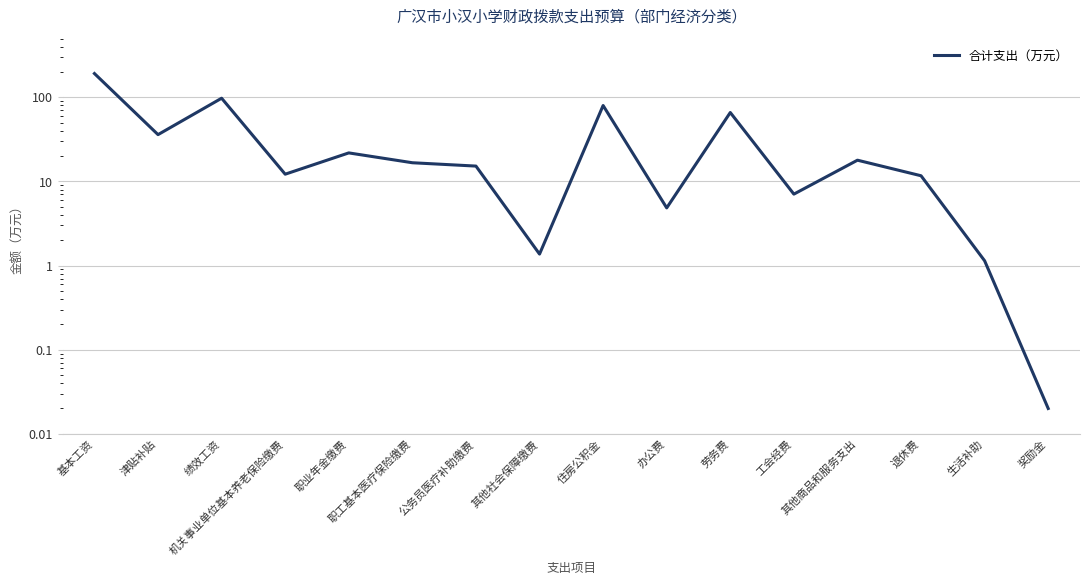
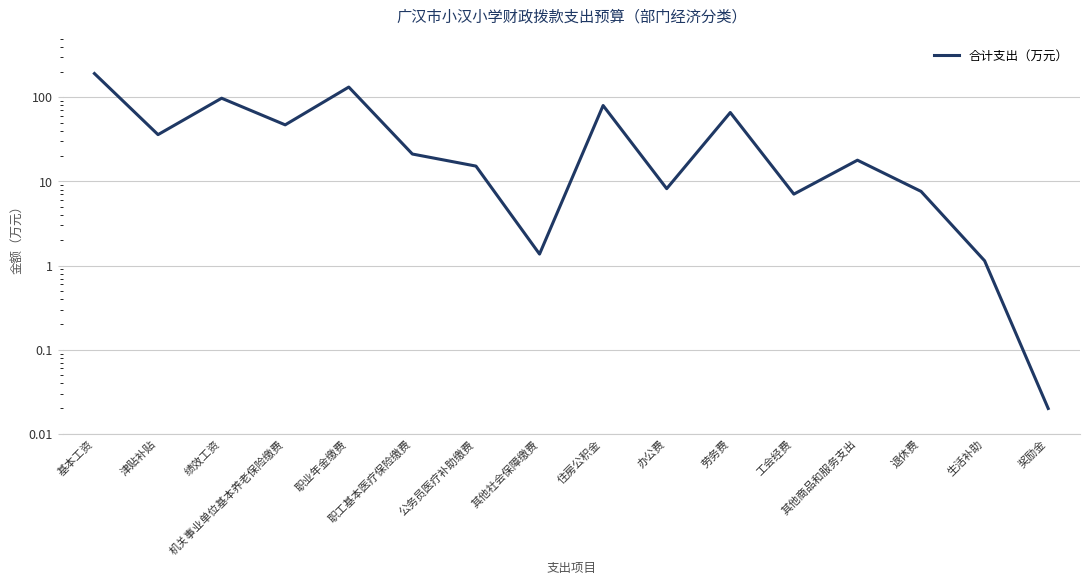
  {
    "基本工资": 190,
    "津贴补贴": 36,
    "绩效工资": 100,
-   "机关事业单位基本养老保险缴费": 12,
-   "职业年金缴费": 22,
-   "职工基本医疗保险缴费": 17,
+   "机关事业单位基本养老保险缴费": 50,
+   "职业年金缴费": 130,
+   "职工基本医疗保险缴费": 21,
    "公务员医疗补助缴费": 15,
    "其他社会保障缴费": 1.4,
    "住房公积金": 80,
-   "办公费": 5,
+   "办公费": 8,
    "劳务费": 70,
    "工会经费": 7,
    "其他商品和服务支出": 18,
-   "退休费": 12,
+   "退休费": 8,
    "生活补助": 1.1,
    "奖励金": 0.020
  }
